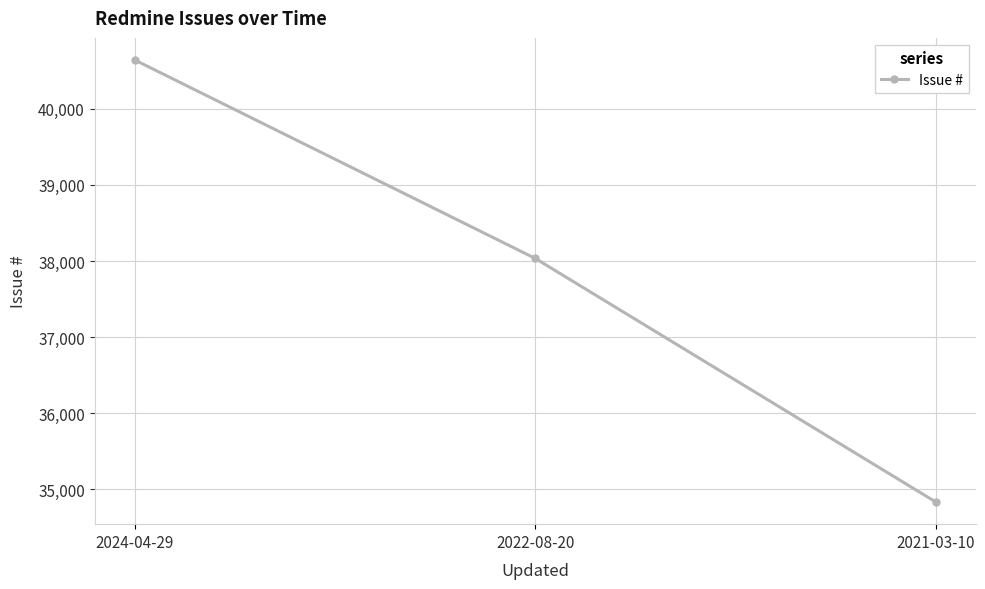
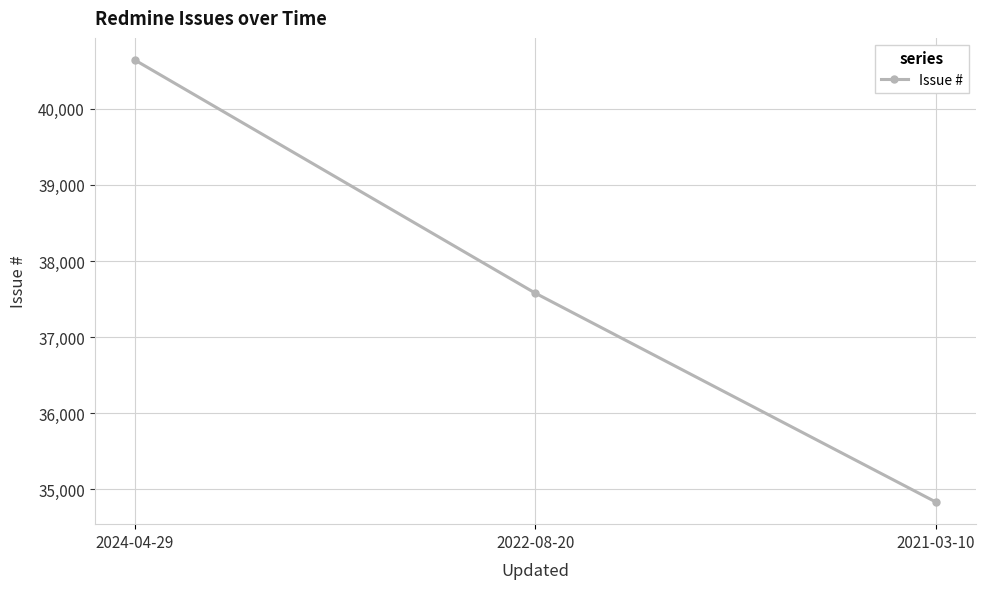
  {
    "2024-04-29": "40,600",
-   "2022-08-20": "38,000",
+   "2022-08-20": "37,600",
    "2021-03-10": "34,800"
  }
